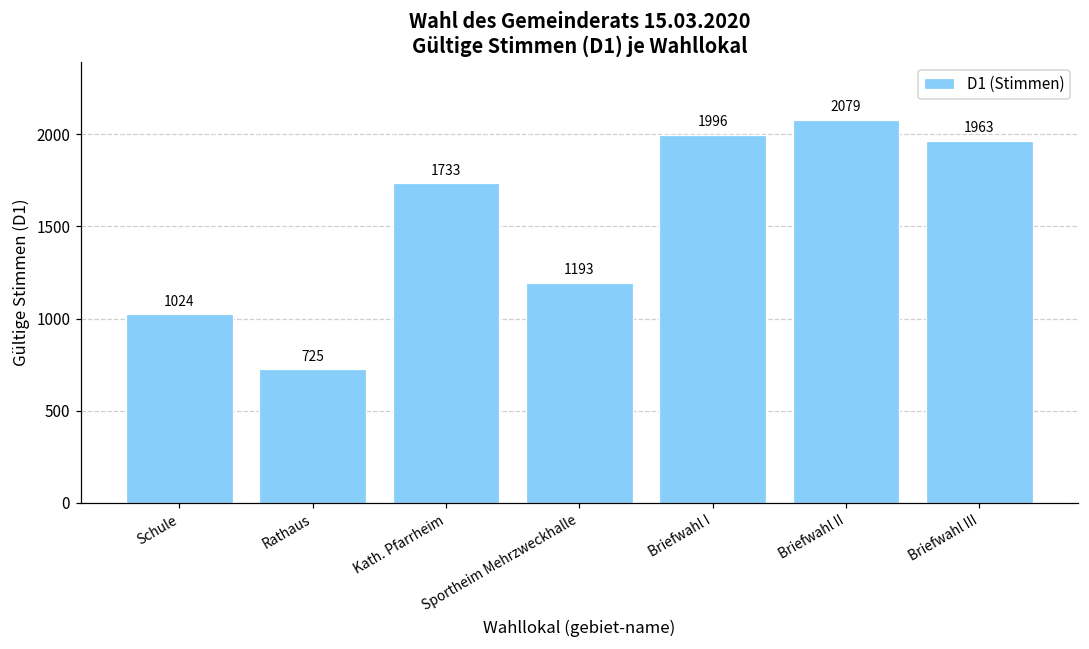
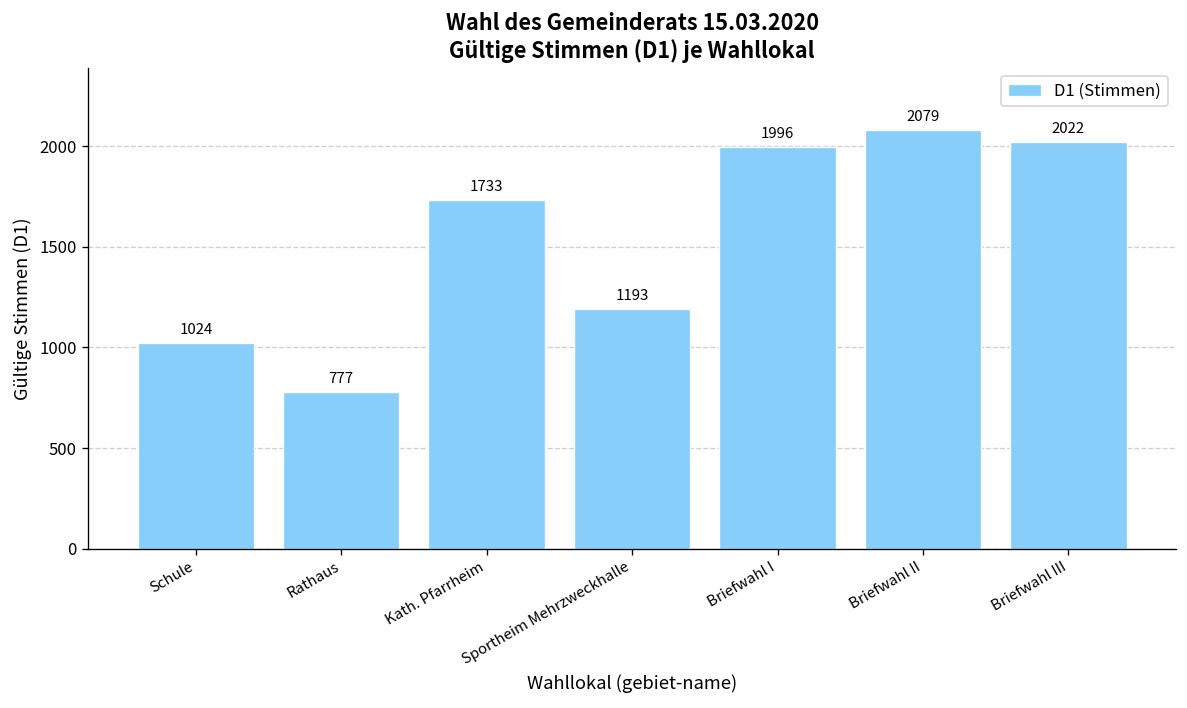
  {
    "Schule": 1024,
-   "Rathaus": 725,
+   "Rathaus": 777,
    "Kath. Pfarrheim": 1733,
    "Sportheim Mehrzweckhalle": 1193,
    "Briefwahl I": 1996,
    "Briefwahl II": 2079,
-   "Briefwahl III": 1963
+   "Briefwahl III": 2022
  }
